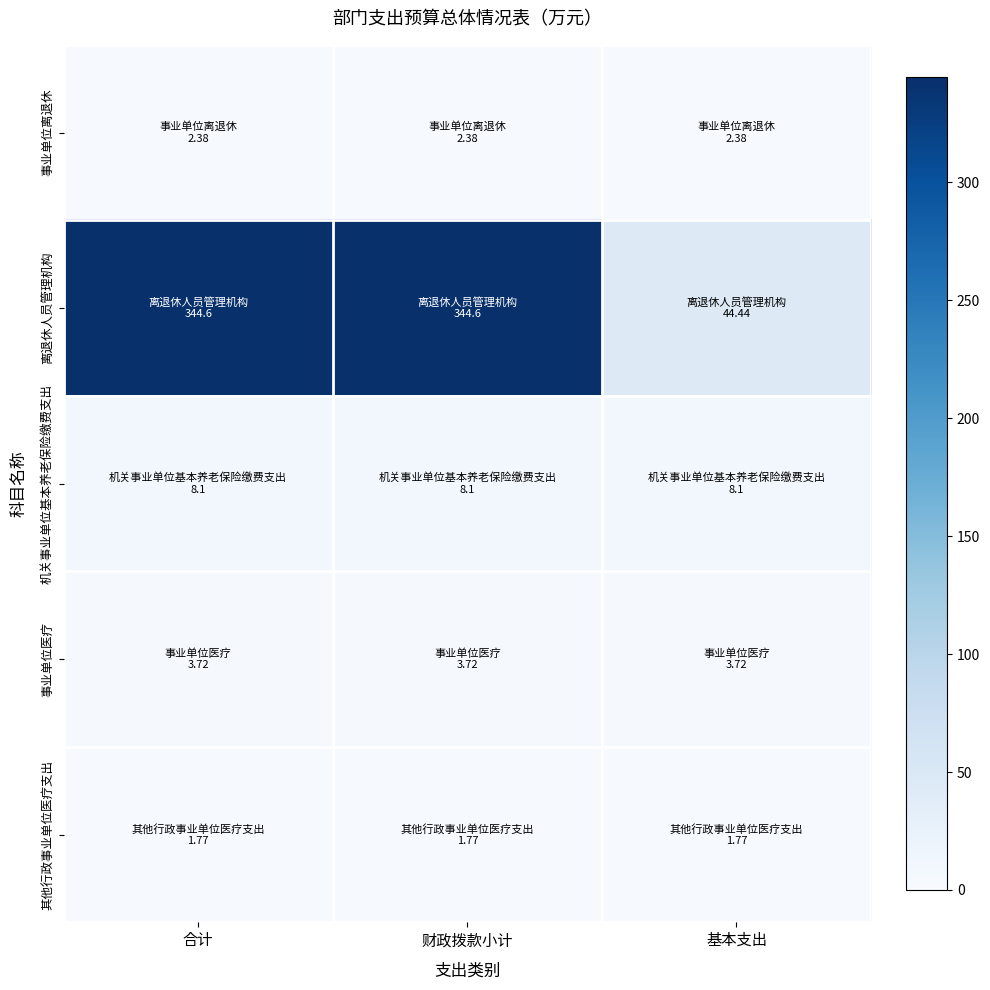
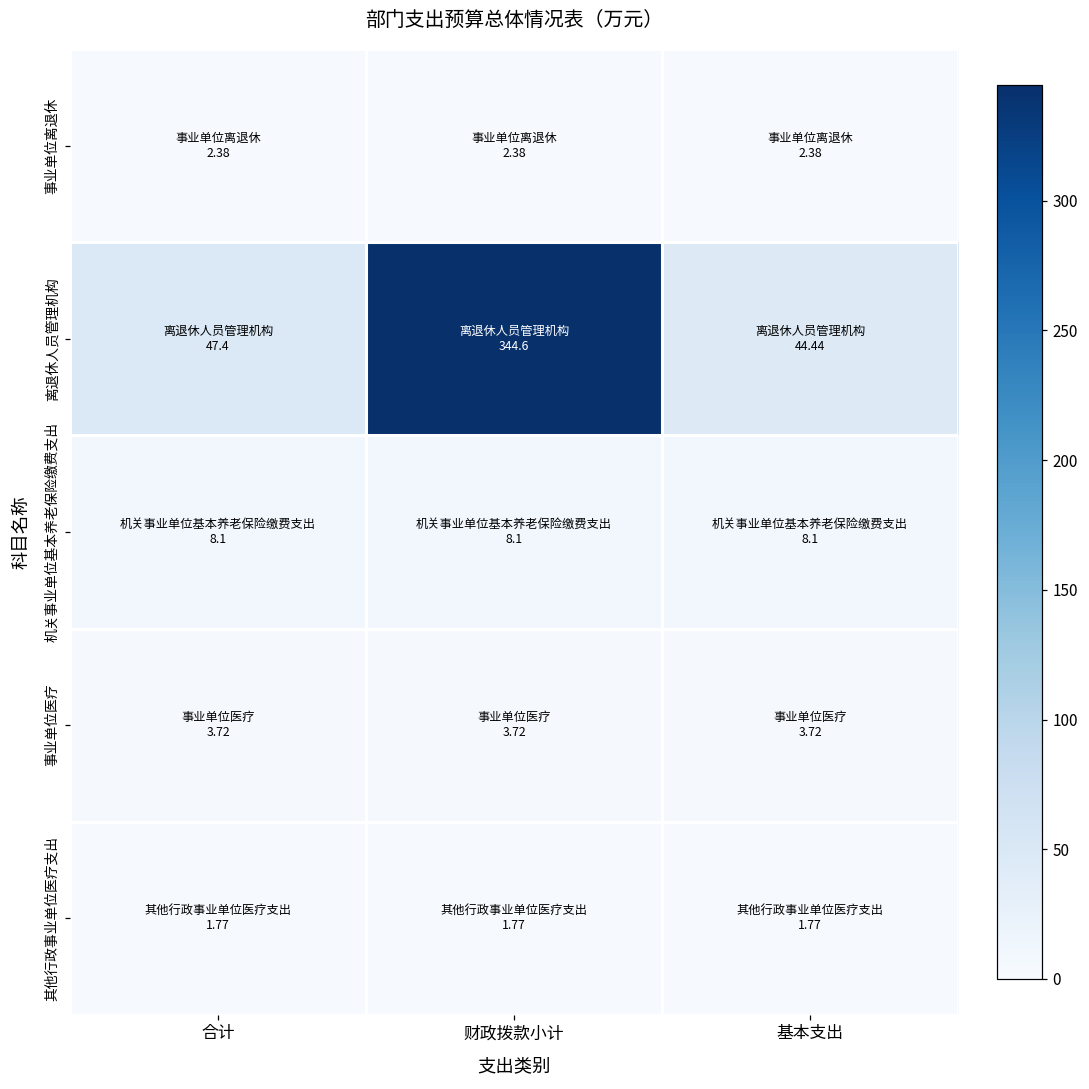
  {
    "事业单位离退休": {
      "合计": 2.38,
      "财政拨款小计": 2.38,
      "基本支出": 2.38
    },
    "离退休人员管理机构": {
-     "合计": 344.6,
+     "合计": 47.4,
      "财政拨款小计": 344.6,
      "基本支出": 44.44
    },
    "机关事业单位基本养老保险缴费支出": {
      "合计": 8.1,
      "财政拨款小计": 8.1,
      "基本支出": 8.1
    },
    "事业单位医疗": {
      "合计": 3.72,
      "财政拨款小计": 3.72,
      "基本支出": 3.72
    },
    "其他行政事业单位医疗支出": {
      "合计": 1.77,
      "财政拨款小计": 1.77,
      "基本支出": 1.77
    }
  }
